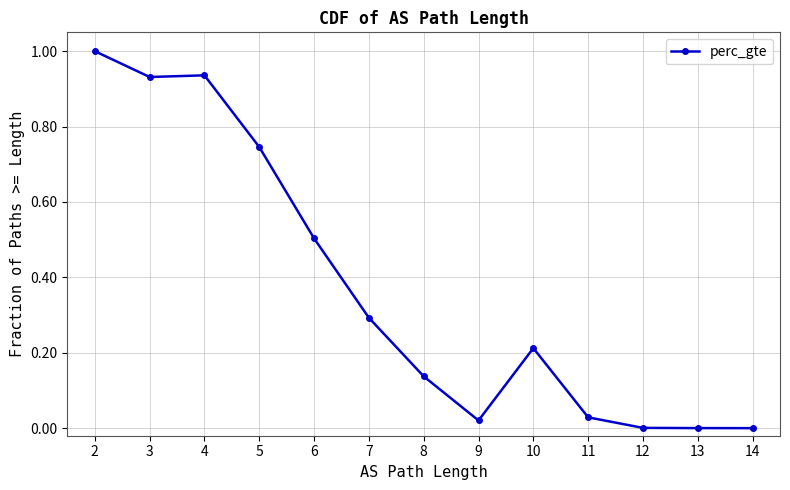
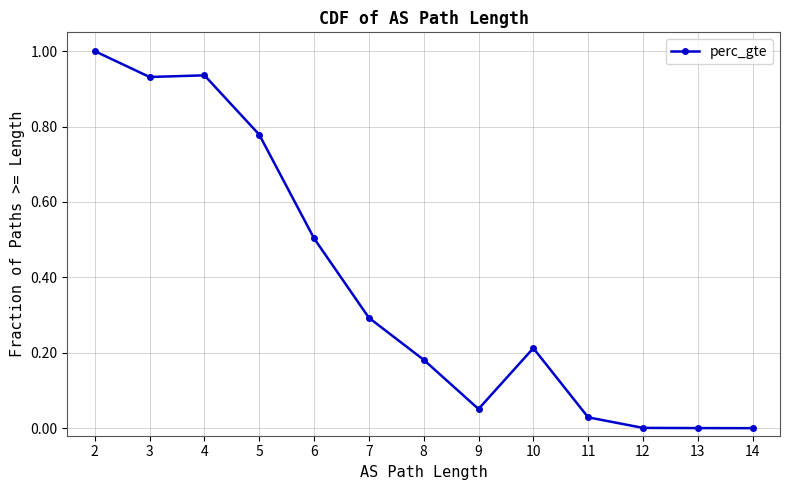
  {
    "2": 1.00,
    "3": 0.93,
    "4": 0.94,
-   "5": 0.75,
+   "5": 0.78,
    "6": 0.50,
    "7": 0.29,
-   "8": 0.14,
-   "9": 0.02,
+   "8": 0.18,
+   "9": 0.05,
    "10": 0.21,
    "11": 0.03,
    "12": 0.00,
    "13": 0.00,
    "14": 0.00
  }
